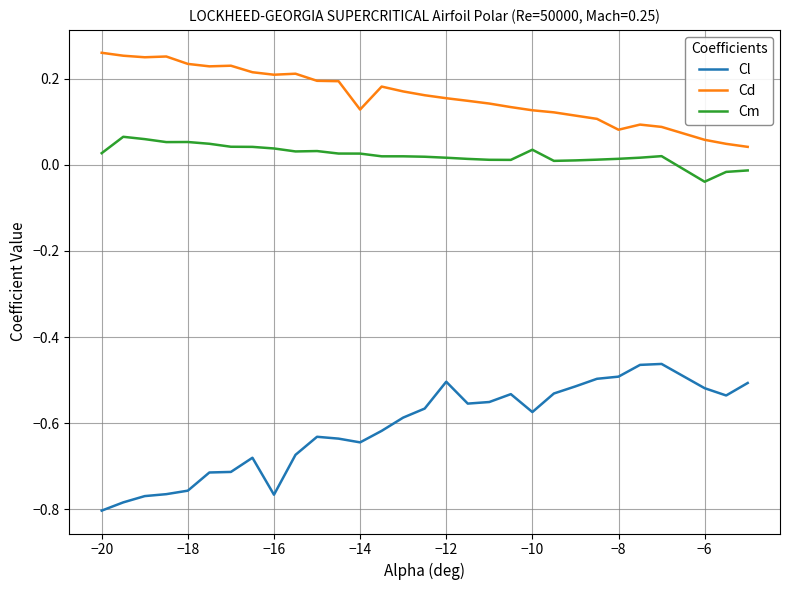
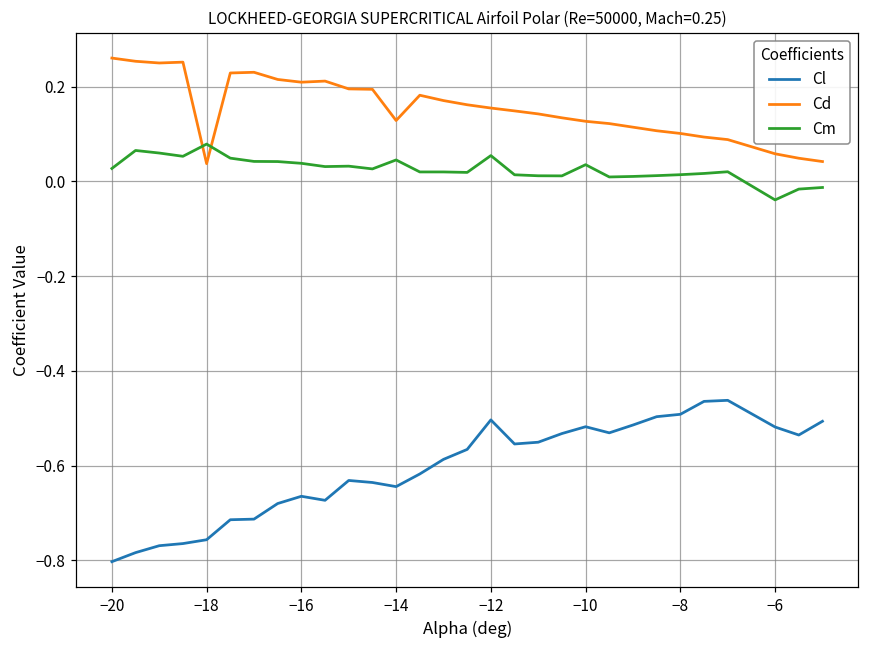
  {
    "Cl": {
      "−20": -0.80,
      "−18": -0.76,
-     "−16": -0.77,
+     "−16": -0.66,
      "−14": -0.64,
      "−12": -0.50,
-     "−10": -0.57,
+     "−10": -0.52,
      "−8": -0.49,
      "−6": -0.52
    },
    "Cd": {
      "−20": 0.26,
-     "−18": 0.23,
+     "−18": 0.04,
      "−16": 0.21,
      "−14": 0.13,
      "−12": 0.15,
      "−10": 0.13,
-     "−8": 0.08,
+     "−8": 0.10,
      "−6": 0.06
    },
    "Cm": {
      "−20": 0.03,
-     "−18": 0.05,
+     "−18": 0.08,
      "−16": 0.04,
-     "−14": 0.03,
-     "−12": 0.02,
+     "−14": 0.05,
+     "−12": 0.05,
      "−10": 0.04,
      "−8": 0.01,
      "−6": -0.04
    }
  }
